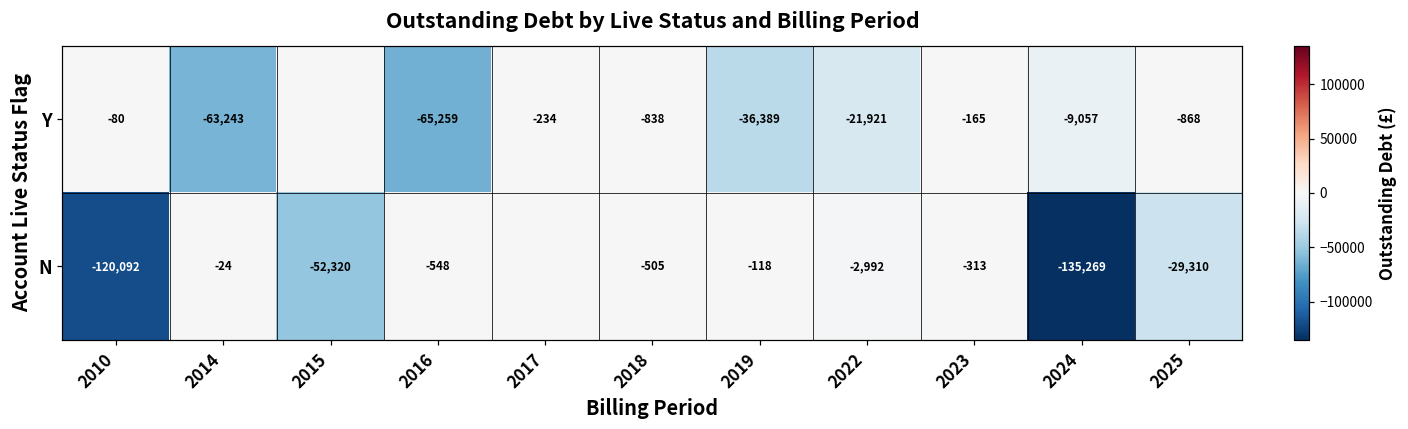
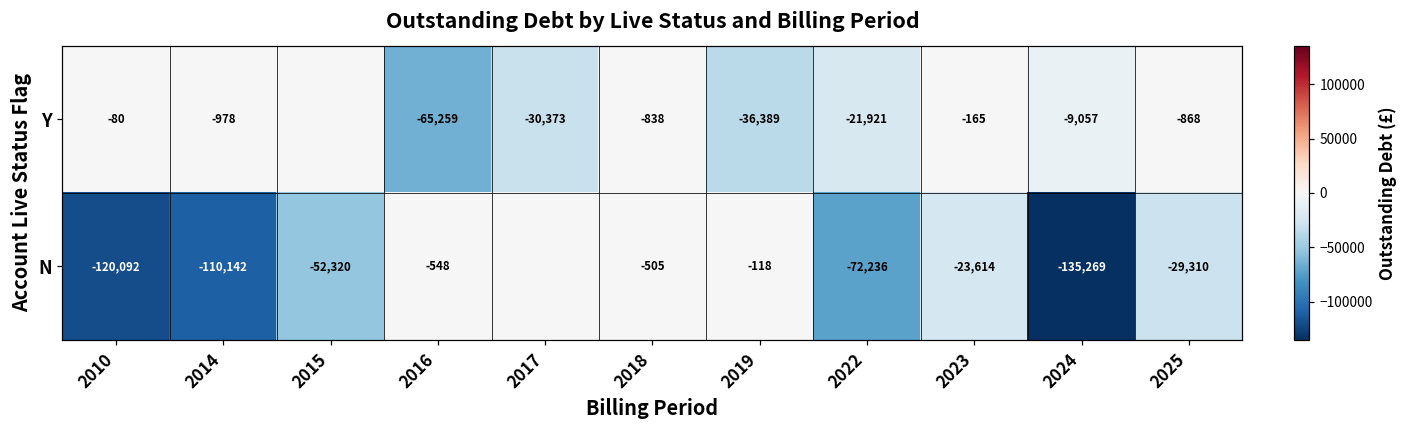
  {
    "Y": {
      "2010": "-80",
-     "2014": "-63,243",
+     "2014": "-978",
      "2016": "-65,259",
-     "2017": "-234",
+     "2017": "-30,373",
      "2018": "-838",
      "2019": "-36,389",
      "2022": "-21,921",
      "2023": "-165",
      "2024": "-9,057",
      "2025": "-868"
    },
    "N": {
      "2010": "-120,092",
-     "2014": "-24",
+     "2014": "-110,142",
      "2015": "-52,320",
      "2016": "-548",
      "2018": "-505",
      "2019": "-118",
-     "2022": "-2,992",
-     "2023": "-313",
+     "2022": "-72,236",
+     "2023": "-23,614",
      "2024": "-135,269",
      "2025": "-29,310"
    }
  }
